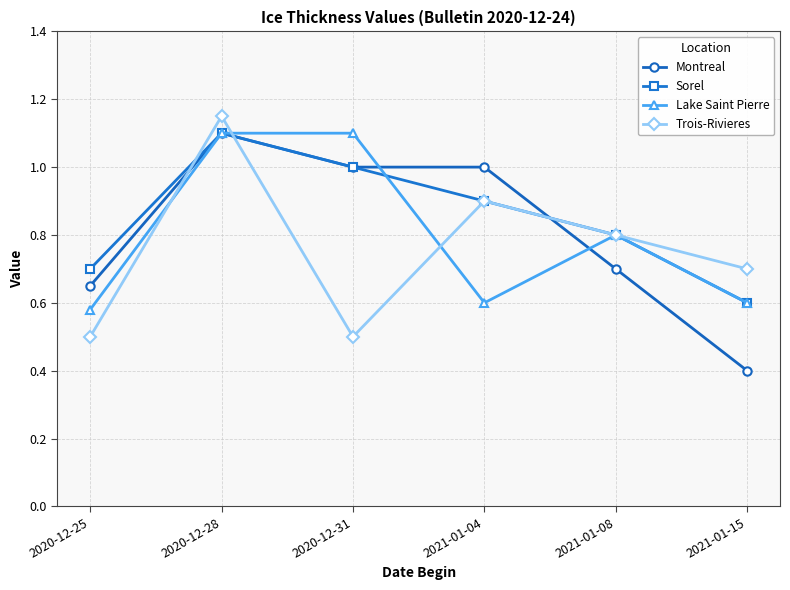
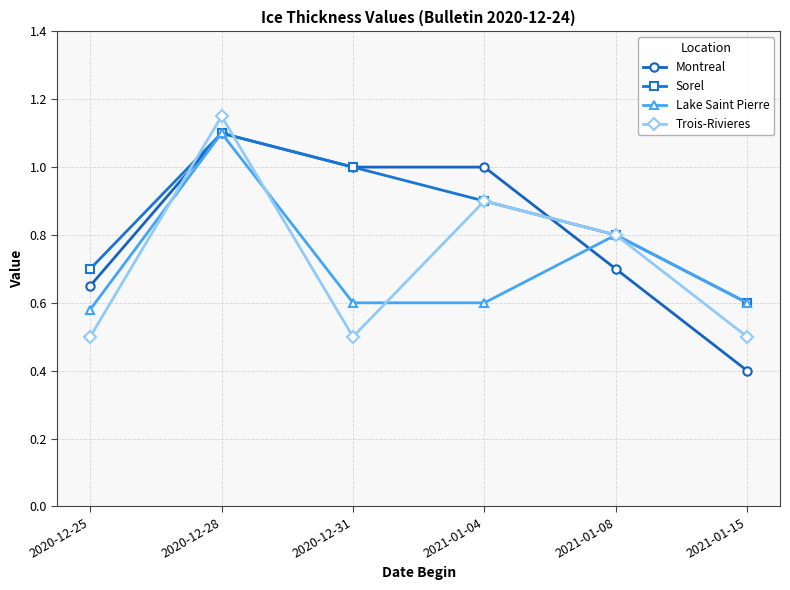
  {
    "Lake Saint Pierre": {
      "2020-12-25": 0.58,
-     "2020-12-31": 1.1,
+     "2020-12-31": 0.6,
      "2021-01-04": 0.6
    },
    "Trois-Rivieres": {
      "2020-12-25": 0.5,
      "2020-12-28": 1.15,
      "2020-12-31": 0.5,
-     "2021-01-15": 0.7
+     "2021-01-15": 0.5
    }
  }
